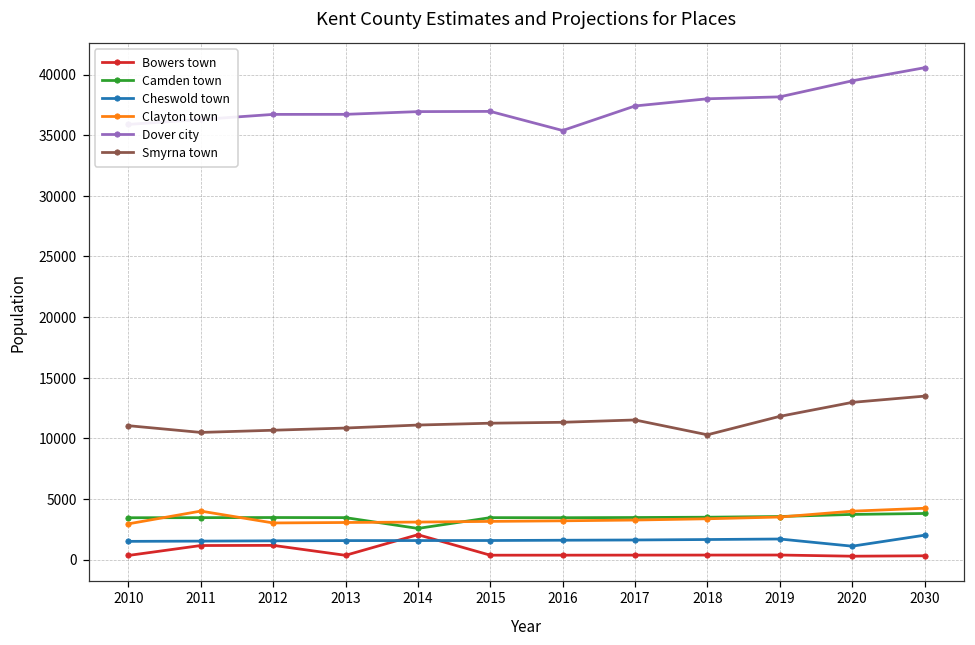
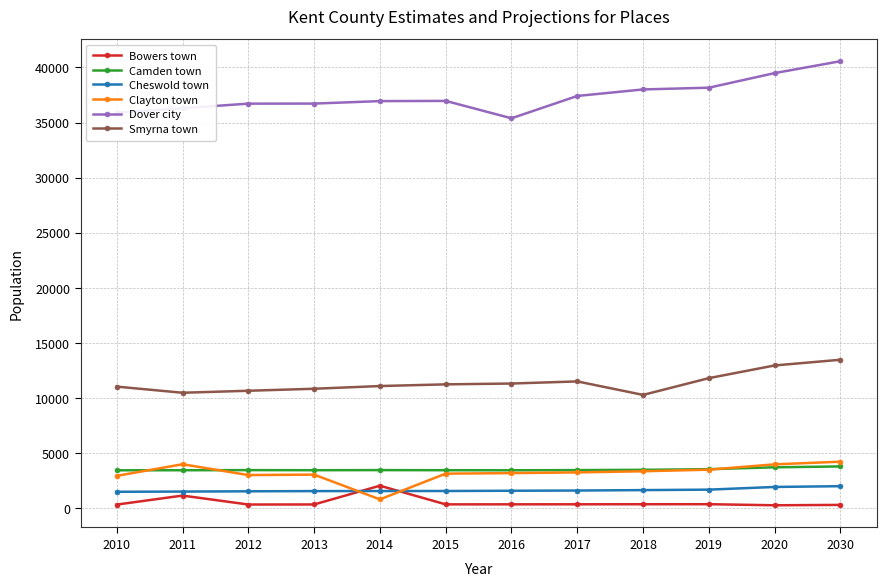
  {
    "Bowers town": {
      "2010": 300,
      "2011": 1200,
-     "2012": 1200,
+     "2012": 300,
      "2013": 400,
      "2014": 2100,
      "2015": 400,
      "2016": 400,
      "2017": 400,
      "2018": 400,
      "2019": 400,
      "2020": 300,
      "2030": 300
    },
    "Camden town": {
      "2010": 3500,
      "2011": 3500,
      "2012": 3500,
      "2013": 3500,
-     "2014": 2600,
+     "2014": 3500,
      "2015": 3500,
      "2016": 3500,
      "2020": 3700,
      "2030": 3800
    },
    "Cheswold town": {
      "2010": 1500,
      "2011": 1500,
      "2012": 1500,
      "2013": 1600,
      "2014": 1600,
      "2015": 1600,
      "2016": 1600,
      "2017": 1600,
      "2018": 1700,
      "2019": 1700,
-     "2020": 1100,
+     "2020": 1900,
      "2030": 2000
    },
    "Clayton town": {
      "2010": 2900,
      "2011": 4000,
      "2012": 3000,
      "2013": 3100,
-     "2014": 3100,
+     "2014": 800,
      "2015": 3100,
      "2016": 3200,
      "2020": 4000,
      "2030": 4200
    },
    "Dover city": {
      "2012": 36700,
      "2013": 36700,
      "2014": 36900,
      "2015": 37000,
      "2016": 35400,
      "2017": 37400,
      "2018": 38000,
      "2019": 38200,
      "2020": 39500,
      "2030": 40600
    },
    "Smyrna town": {
      "2010": 11000,
      "2011": 10500,
      "2012": 10700,
      "2013": 10800,
      "2014": 11100,
      "2015": 11200,
      "2016": 11300,
      "2017": 11500,
      "2018": 10300,
      "2019": 11800,
      "2020": 13000,
      "2030": 13500
    }
  }
